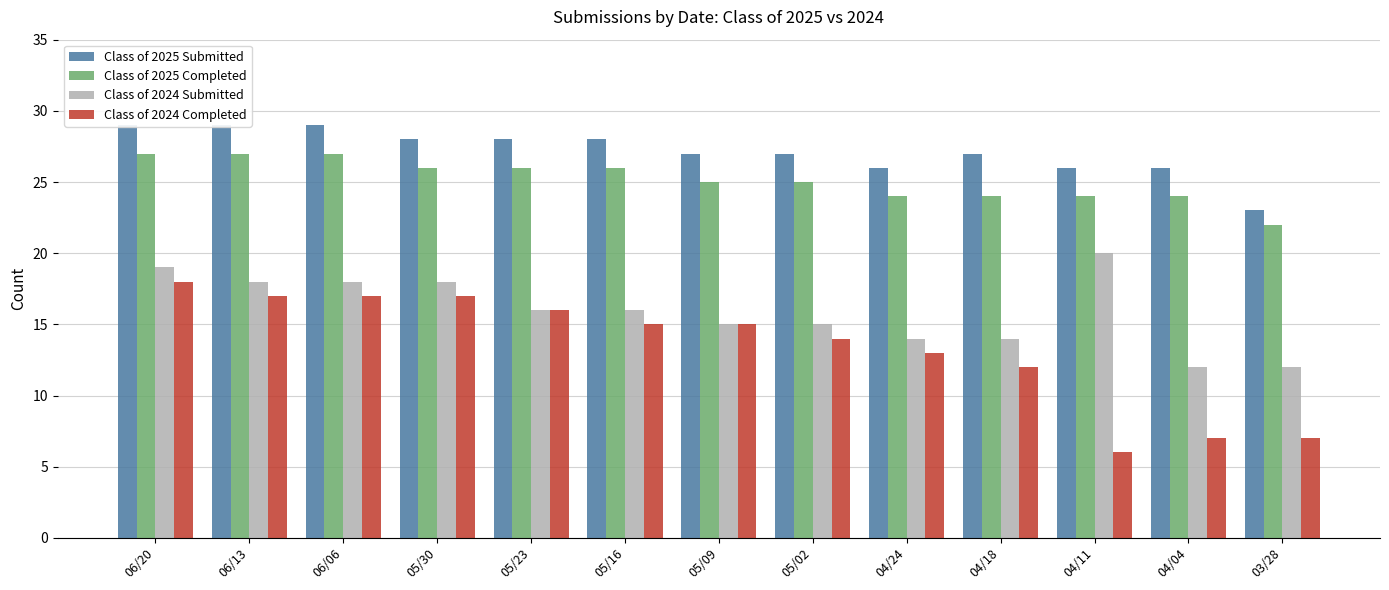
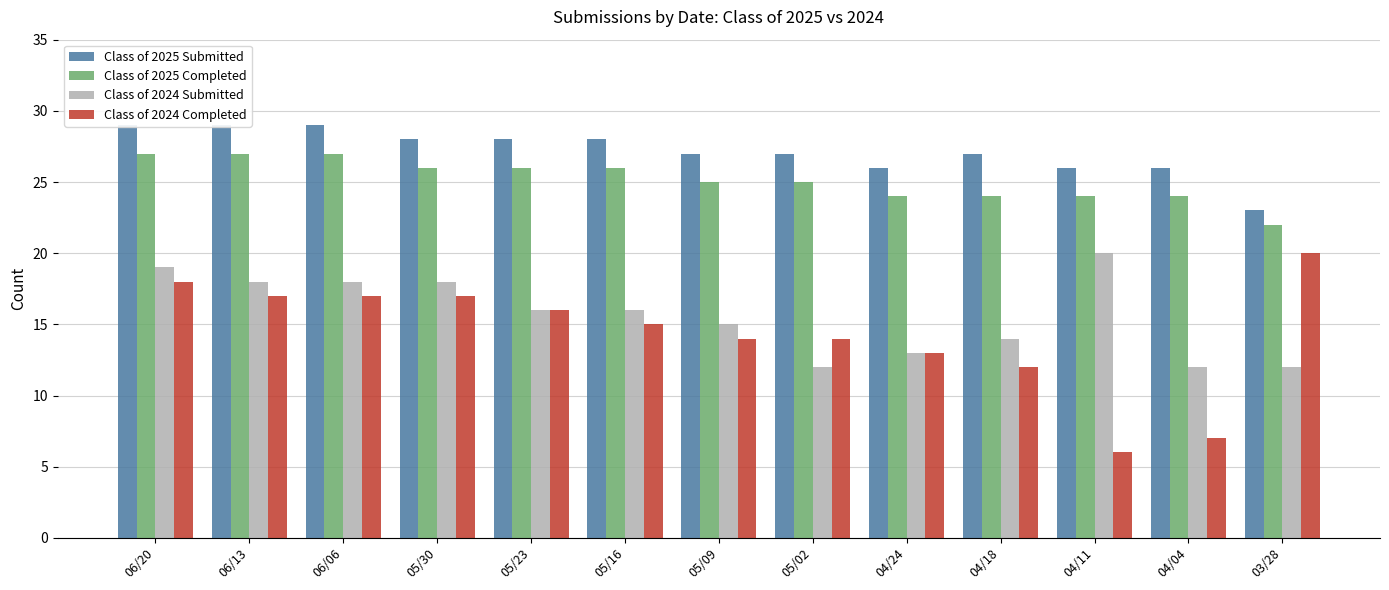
  {
    "Class of 2025 Submitted": {
      "06/06": 29,
      "05/30": 28,
      "05/23": 28,
      "05/16": 28,
      "05/09": 27,
      "05/02": 27,
      "04/24": 26,
      "04/18": 27,
      "04/11": 26,
      "04/04": 26,
      "03/28": 23
    },
    "Class of 2025 Completed": {
      "06/20": 27,
      "06/13": 27,
      "06/06": 27,
      "05/30": 26,
      "05/23": 26,
      "05/16": 26,
      "05/09": 25,
      "05/02": 25,
      "04/24": 24,
      "04/18": 24,
      "04/11": 24,
      "04/04": 24,
      "03/28": 22
    },
    "Class of 2024 Submitted": {
      "06/20": 19,
      "06/13": 18,
      "06/06": 18,
      "05/30": 18,
      "05/23": 16,
      "05/16": 16,
      "05/09": 15,
-     "05/02": 15,
-     "04/24": 14,
+     "05/02": 12,
+     "04/24": 13,
      "04/18": 14,
      "04/11": 20,
      "04/04": 12,
      "03/28": 12
    },
    "Class of 2024 Completed": {
      "06/20": 18,
      "06/13": 17,
      "06/06": 17,
      "05/30": 17,
      "05/23": 16,
      "05/16": 15,
-     "05/09": 15,
+     "05/09": 14,
      "05/02": 14,
      "04/24": 13,
      "04/18": 12,
      "04/11": 6,
      "04/04": 7,
-     "03/28": 7
+     "03/28": 20
    }
  }
